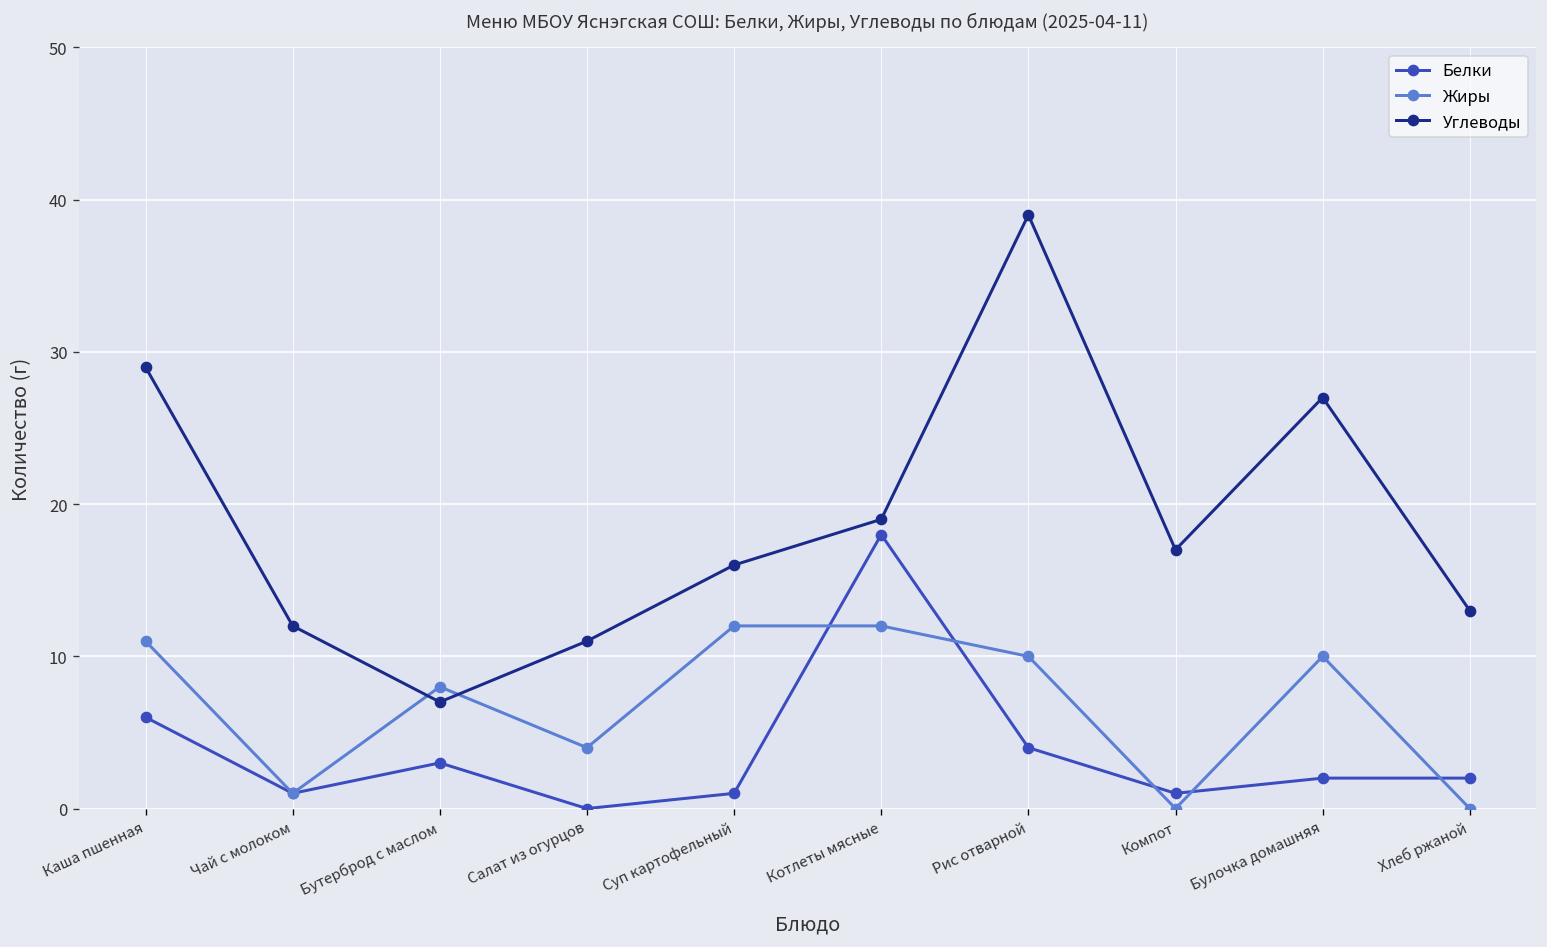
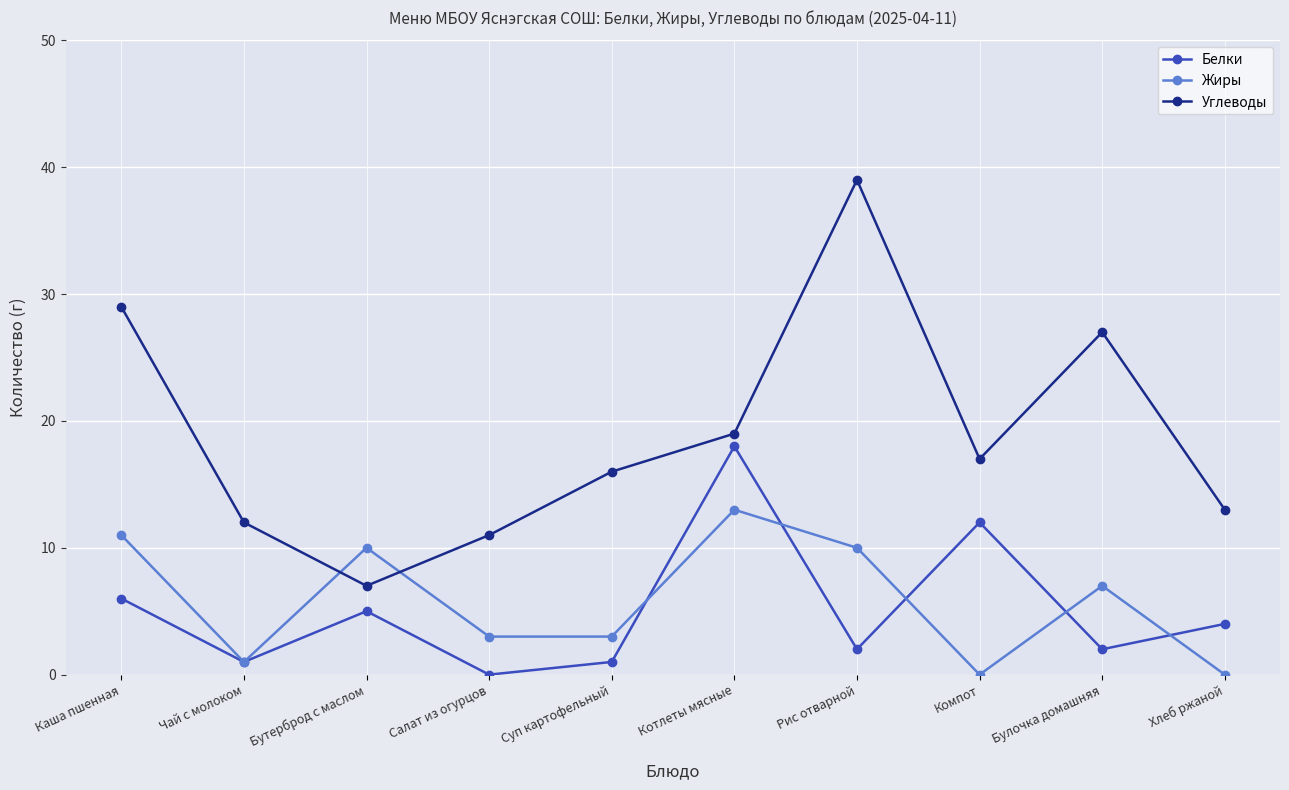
  {
    "Белки": {
      "Каша пшенная": 6,
-     "Бутерброд с маслом": 3,
+     "Бутерброд с маслом": 5,
      "Салат из огурцов": 0,
      "Суп картофельный": 1,
      "Котлеты мясные": 18,
-     "Рис отварной": 4,
-     "Компот": 1,
+     "Рис отварной": 2,
+     "Компот": 12,
      "Булочка домашняя": 2,
-     "Хлеб ржаной": 2
+     "Хлеб ржаной": 4
    },
    "Жиры": {
      "Каша пшенная": 11,
-     "Бутерброд с маслом": 8,
-     "Салат из огурцов": 4,
-     "Суп картофельный": 12,
-     "Котлеты мясные": 12,
+     "Бутерброд с маслом": 10,
+     "Салат из огурцов": 3,
+     "Суп картофельный": 3,
+     "Котлеты мясные": 13,
      "Рис отварной": 10,
      "Компот": 0,
-     "Булочка домашняя": 10,
+     "Булочка домашняя": 7,
      "Хлеб ржаной": 0
    },
    "Углеводы": {
      "Каша пшенная": 29,
      "Чай с молоком": 12,
      "Бутерброд с маслом": 7,
      "Салат из огурцов": 11,
      "Суп картофельный": 16,
      "Котлеты мясные": 19,
      "Рис отварной": 39,
      "Компот": 17,
      "Булочка домашняя": 27,
      "Хлеб ржаной": 13
    }
  }
